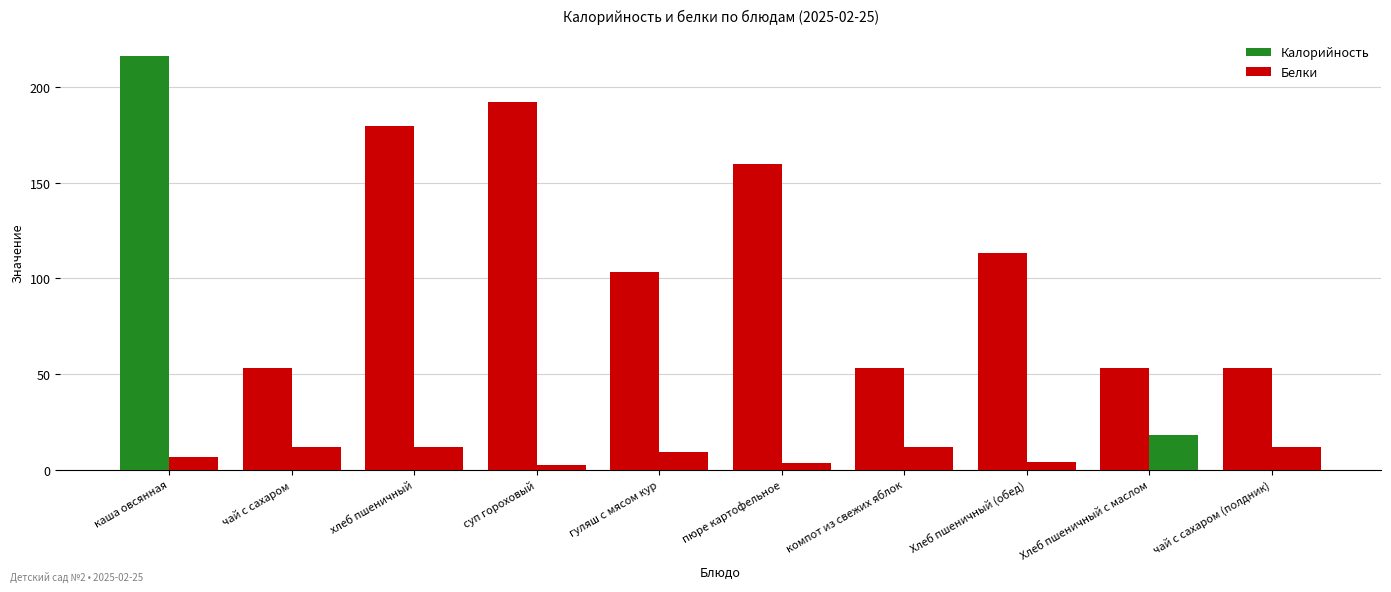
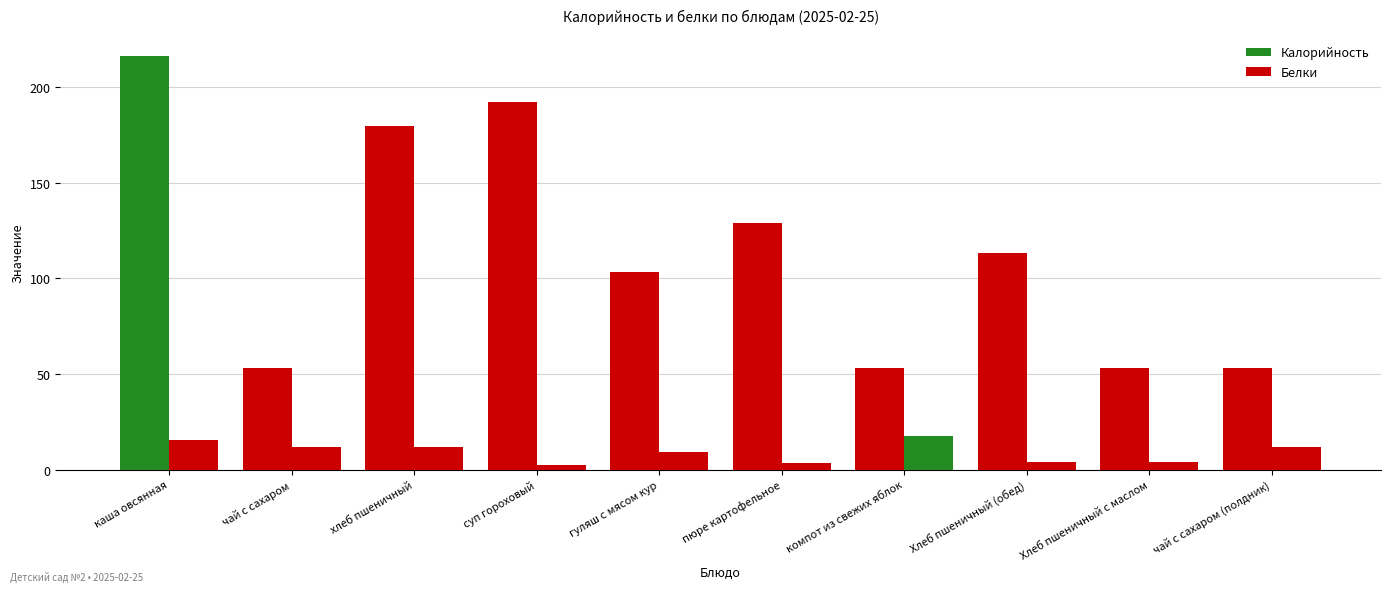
  {
    "Калорийность": {
      "каша овсянная": 216,
      "чай с сахаром": 53,
      "хлеб пшеничный": 180,
      "суп гороховый": 192,
      "гуляш с мясом кур": 103,
-     "пюре картофельное": 160,
+     "пюре картофельное": 129,
      "компот из свежих яблок": 53,
      "Хлеб пшеничный (обед)": 113,
      "Хлеб пшеничный с маслом": 53,
      "чай с сахаром (полдник)": 53
    },
    "Белки": {
-     "каша овсянная": 7,
+     "каша овсянная": 15,
      "чай с сахаром": 12,
      "хлеб пшеничный": 12,
      "суп гороховый": 2,
      "гуляш с мясом кур": 9,
      "пюре картофельное": 3,
-     "компот из свежих яблок": 12,
+     "компот из свежих яблок": 18,
      "Хлеб пшеничный (обед)": 4,
-     "Хлеб пшеничный с маслом": 18,
+     "Хлеб пшеничный с маслом": 4,
      "чай с сахаром (полдник)": 12
    }
  }
